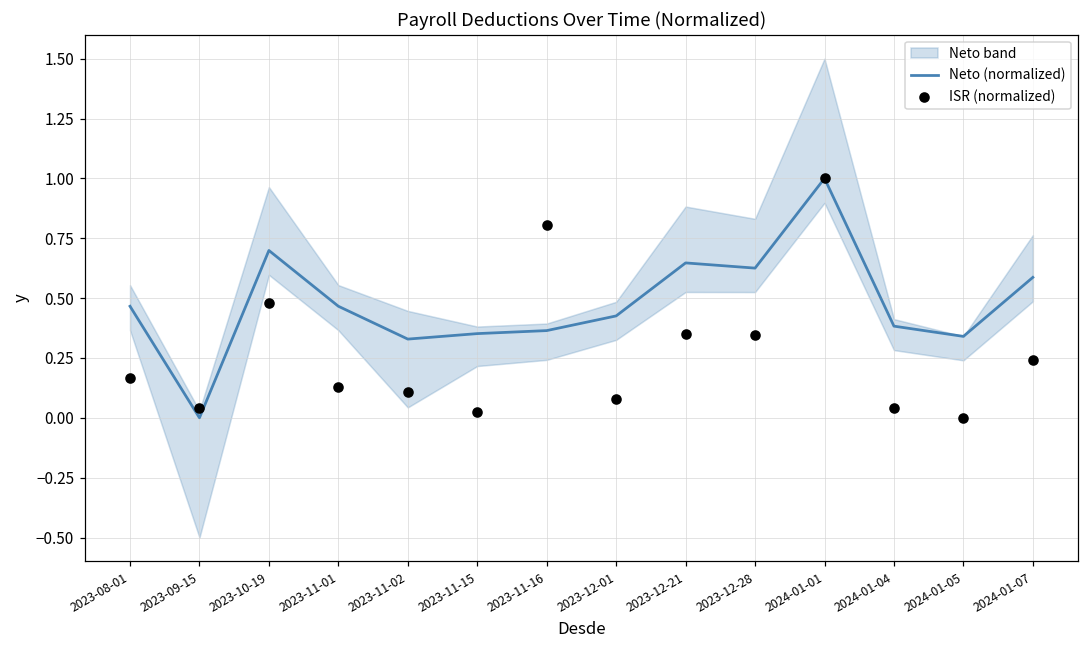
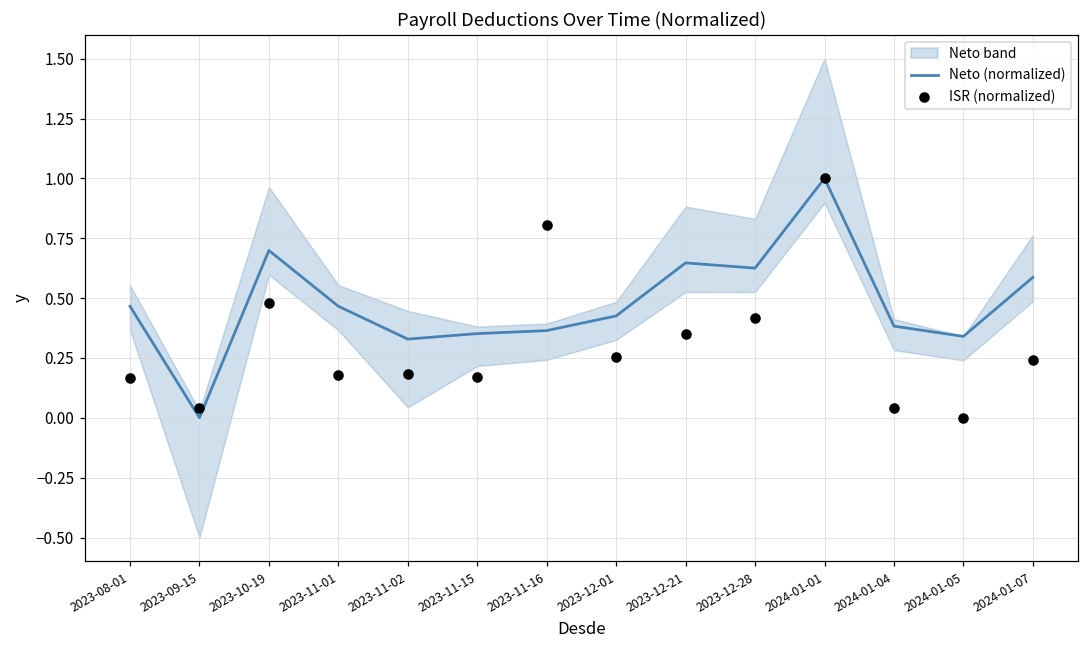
  {
    "ISR (normalized)": {
-     "2023-11-01": 0.13,
-     "2023-11-02": 0.11,
-     "2023-11-15": 0.02,
-     "2023-12-01": 0.08,
-     "2023-12-28": 0.35
+     "2023-11-01": 0.18,
+     "2023-11-02": 0.18,
+     "2023-11-15": 0.17,
+     "2023-12-01": 0.26,
+     "2023-12-28": 0.42
    }
  }
